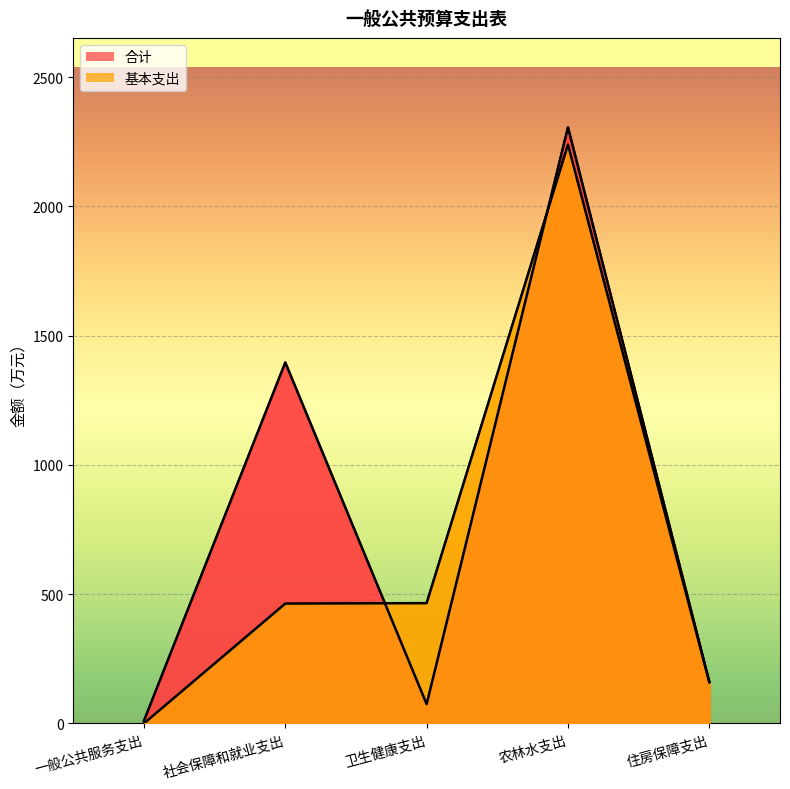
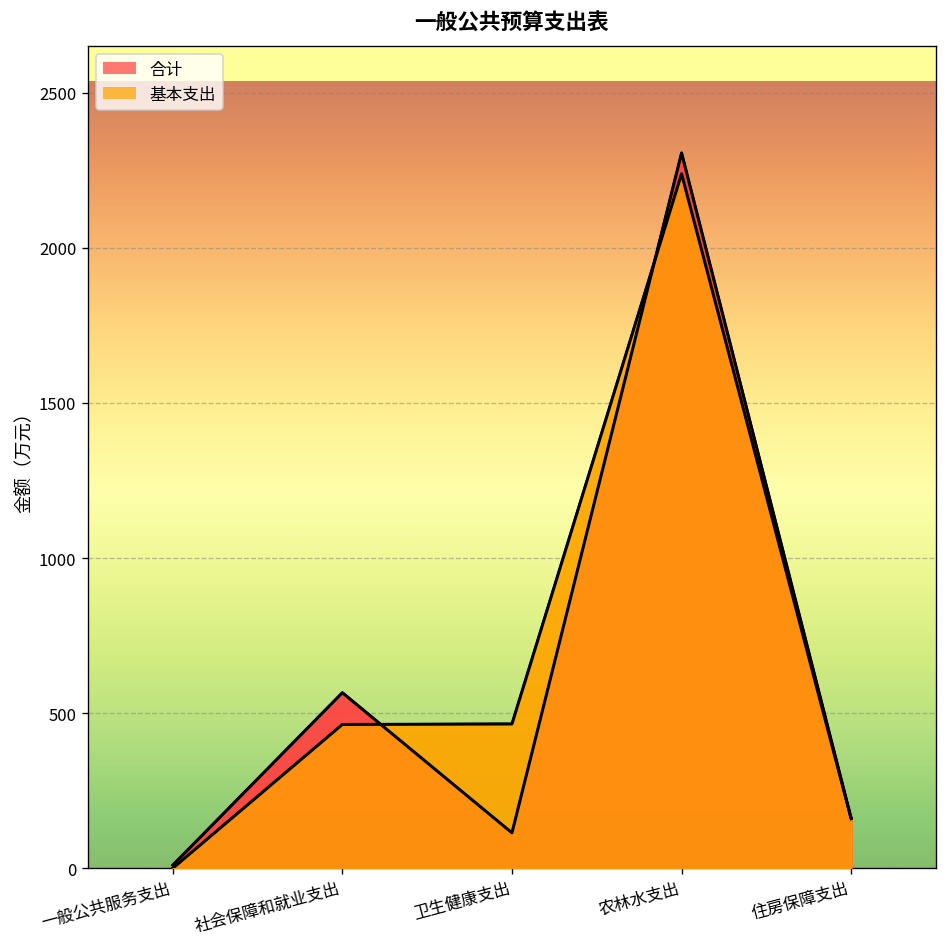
  {
    "合计": {
      "一般公共服务支出": 10,
-     "社会保障和就业支出": 1400,
-     "卫生健康支出": 70,
+     "社会保障和就业支出": 570,
+     "卫生健康支出": 110,
      "农林水支出": 2310
    },
    "基本支出": {
      "一般公共服务支出": 0,
      "社会保障和就业支出": 460,
      "卫生健康支出": 470,
      "农林水支出": 2240
    }
  }
